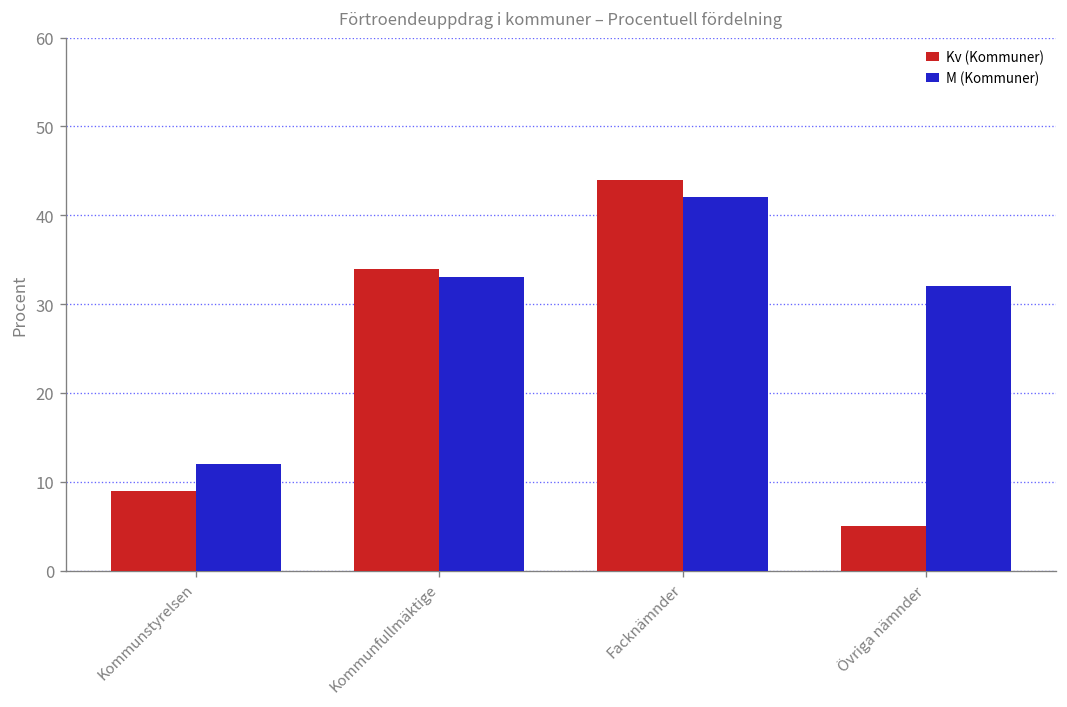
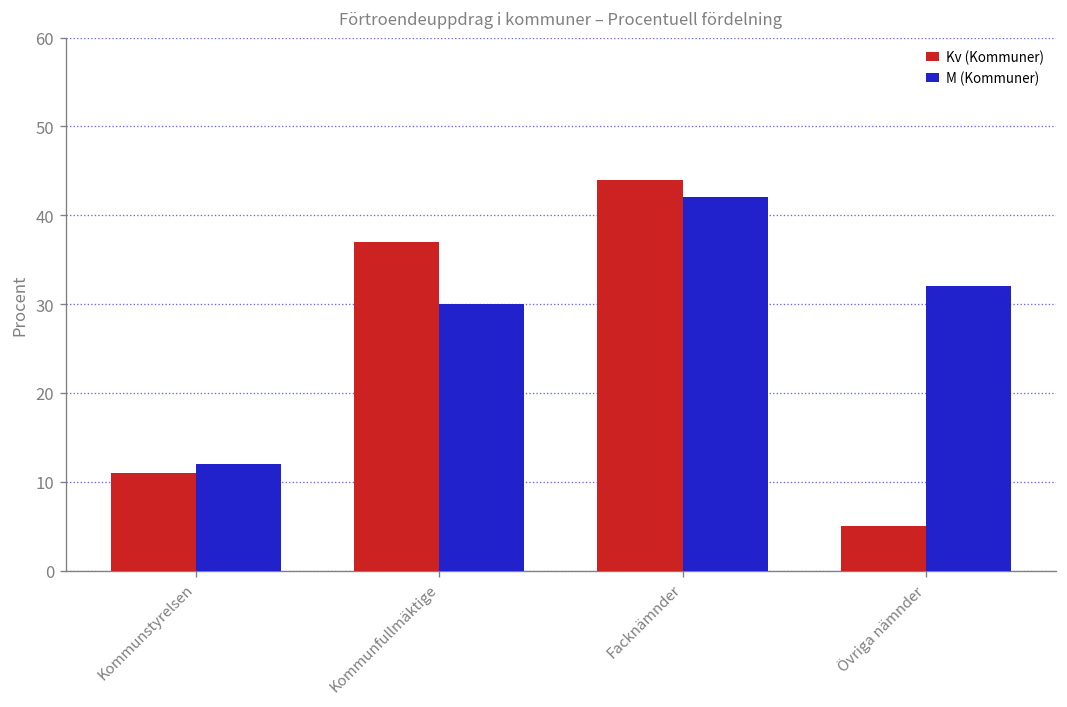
  {
    "Kv (Kommuner)": {
-     "Kommunstyrelsen": 9,
-     "Kommunfullmäktige": 34,
+     "Kommunstyrelsen": 11,
+     "Kommunfullmäktige": 37,
      "Facknämnder": 44,
      "Övriga nämnder": 5
    },
    "M (Kommuner)": {
      "Kommunstyrelsen": 12,
-     "Kommunfullmäktige": 33,
+     "Kommunfullmäktige": 30,
      "Facknämnder": 42,
      "Övriga nämnder": 32
    }
  }
